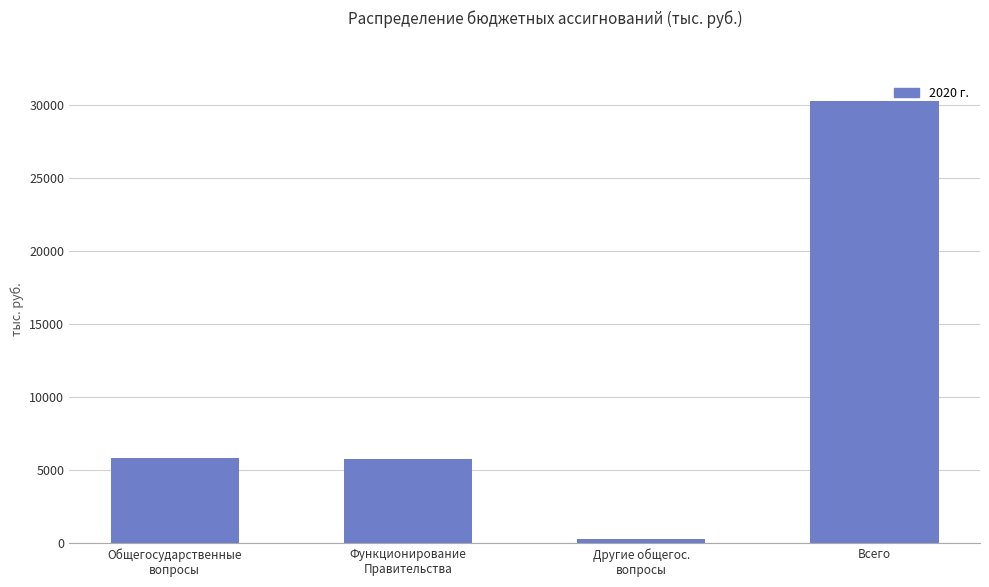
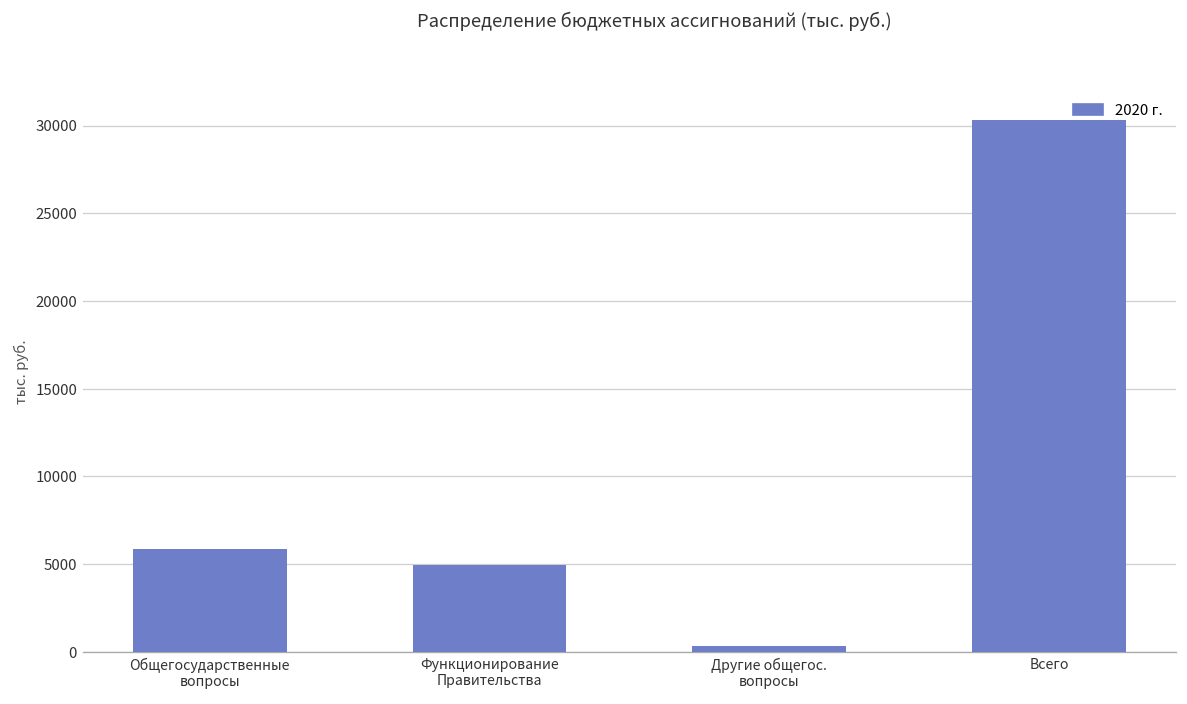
  {
    "Общегосударственные вопросы": 5900,
-   "Функционирование Правительства": 5800,
+   "Функционирование Правительства": 5000,
    "Другие общегос. вопросы": 300,
    "Всего": 30300
  }
